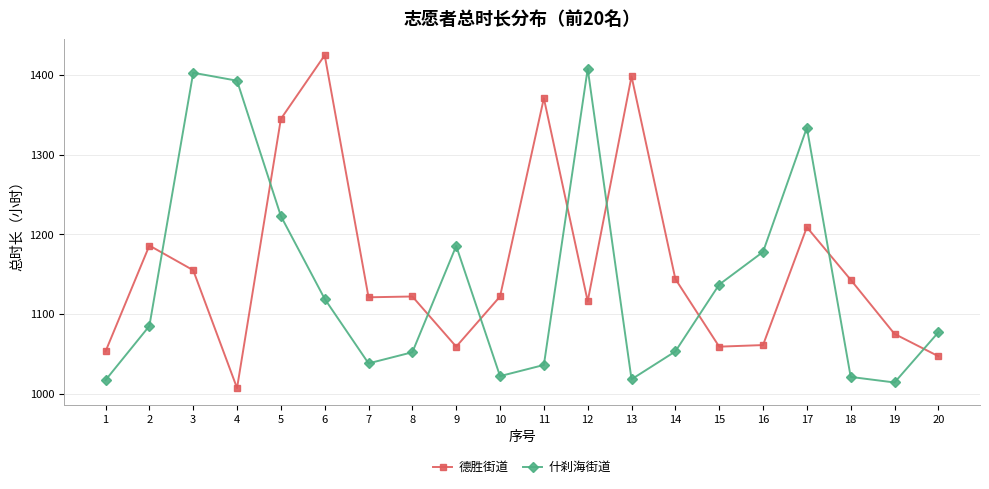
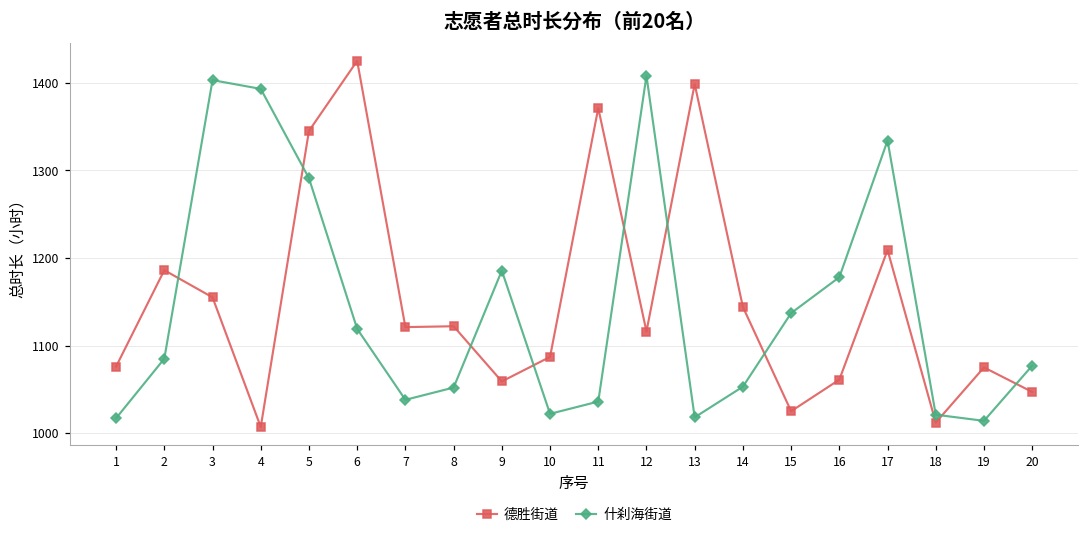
  {
    "德胜街道": {
-     "1": 1050,
+     "1": 1080,
      "2": 1190,
      "3": 1160,
      "4": 1010,
      "5": 1350,
      "6": 1430,
      "7": 1120,
      "8": 1120,
      "9": 1060,
-     "10": 1120,
+     "10": 1090,
      "11": 1370,
      "12": 1120,
      "13": 1400,
      "14": 1140,
-     "15": 1060,
+     "15": 1030,
      "16": 1060,
      "17": 1210,
-     "18": 1140,
+     "18": 1010,
      "19": 1080,
      "20": 1050
    },
    "什刹海街道": {
      "1": 1020,
      "2": 1090,
      "3": 1400,
      "4": 1390,
-     "5": 1220,
+     "5": 1290,
      "6": 1120,
      "7": 1040,
      "8": 1050,
      "9": 1190,
      "10": 1020,
      "11": 1040,
      "12": 1410,
      "13": 1020,
      "14": 1050,
      "15": 1140,
      "16": 1180,
      "17": 1330,
      "18": 1020,
      "19": 1010,
      "20": 1080
    }
  }
